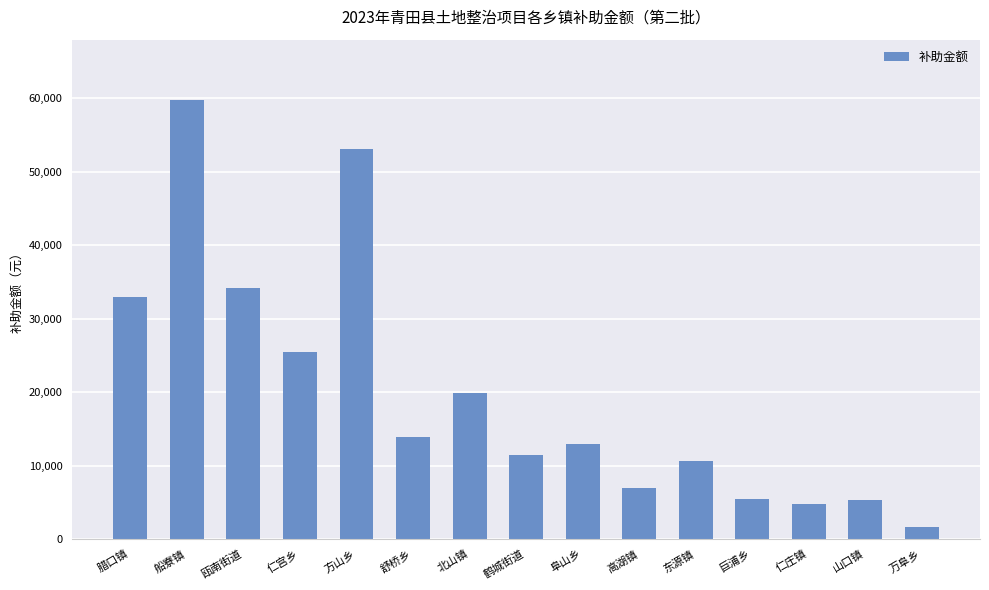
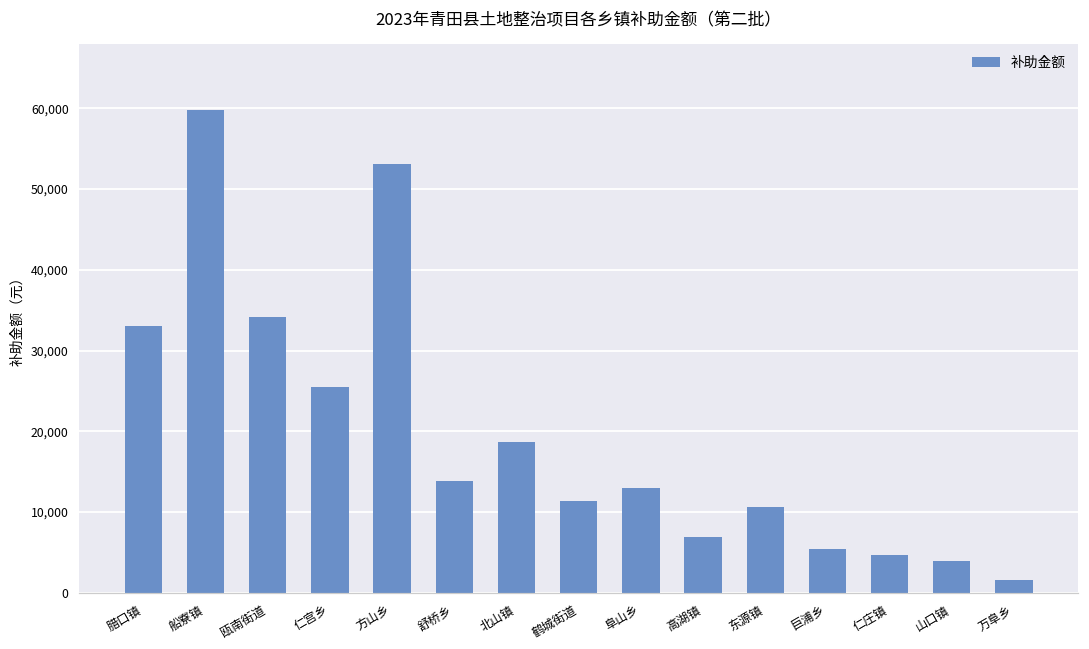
  {
    "腊口镇": "33,000",
    "船寮镇": "60,000",
    "瓯南街道": "34,000",
    "仁宫乡": "25,000",
    "方山乡": "53,000",
    "舒桥乡": "14,000",
-   "北山镇": "20,000",
+   "北山镇": "19,000",
    "鹤城街道": "11,000",
    "阜山乡": "13,000",
    "高湖镇": "7,000",
    "东源镇": "11,000",
    "巨浦乡": "5,000",
    "仁庄镇": "5,000",
-   "山口镇": "5,000",
+   "山口镇": "4,000",
    "万阜乡": "2,000"
  }
